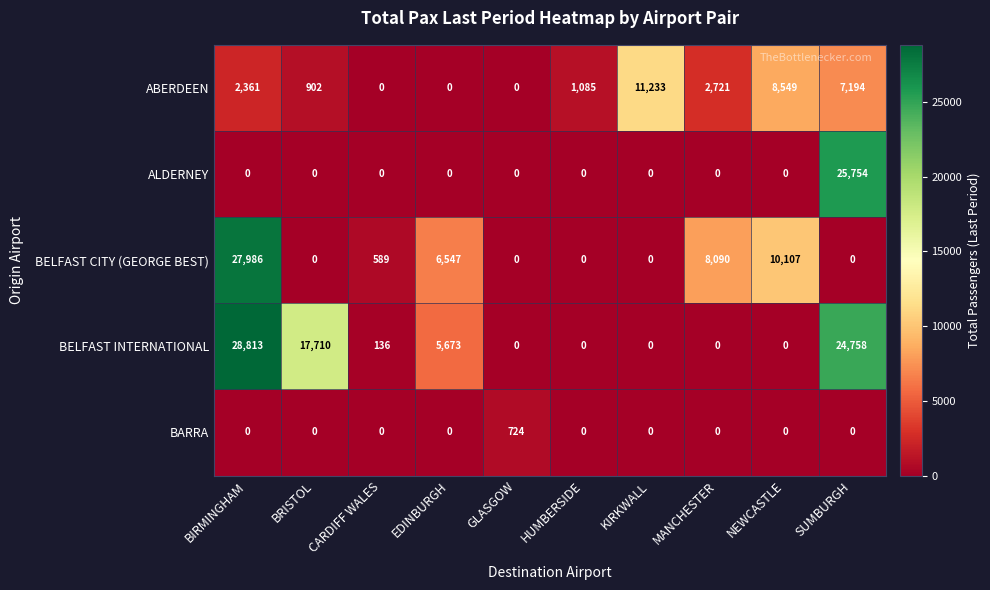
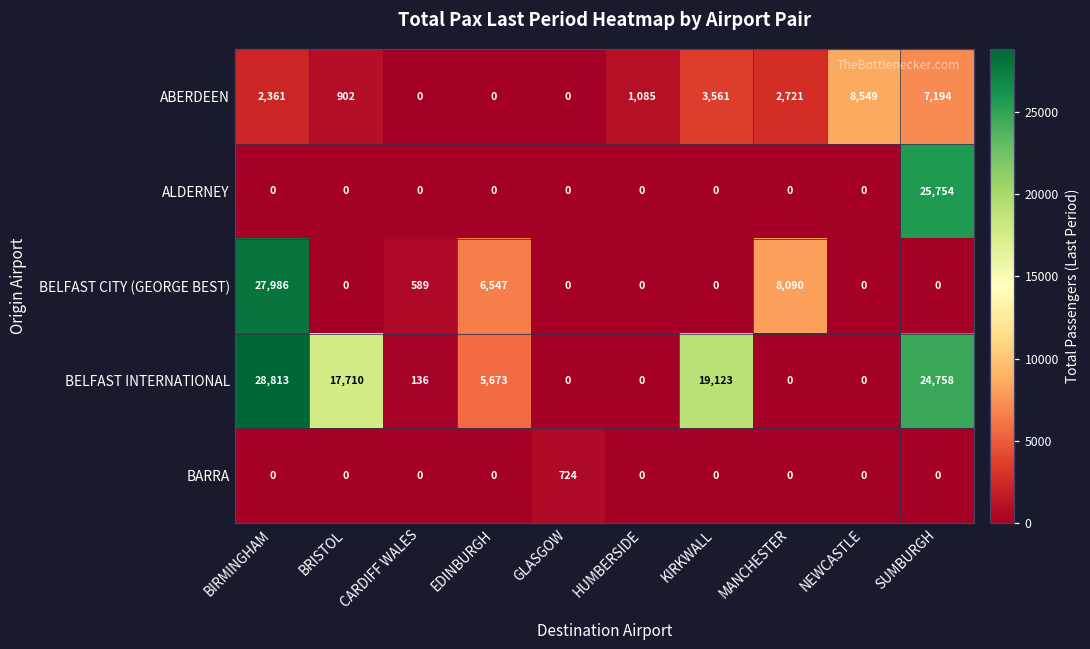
  {
    "ABERDEEN": {
      "BIRMINGHAM": "2,361",
      "BRISTOL": "902",
      "CARDIFF WALES": "0",
      "EDINBURGH": "0",
      "GLASGOW": "0",
      "HUMBERSIDE": "1,085",
-     "KIRKWALL": "11,233",
+     "KIRKWALL": "3,561",
      "MANCHESTER": "2,721",
      "SUMBURGH": "7,194"
    },
    "ALDERNEY": {
      "BIRMINGHAM": "0",
      "BRISTOL": "0",
      "CARDIFF WALES": "0",
      "EDINBURGH": "0",
      "GLASGOW": "0",
      "HUMBERSIDE": "0",
      "KIRKWALL": "0",
      "MANCHESTER": "0",
      "NEWCASTLE": "0",
      "SUMBURGH": "25,754"
    },
    "BELFAST CITY (GEORGE BEST)": {
      "BIRMINGHAM": "27,986",
      "BRISTOL": "0",
      "CARDIFF WALES": "589",
      "EDINBURGH": "6,547",
      "GLASGOW": "0",
      "HUMBERSIDE": "0",
      "KIRKWALL": "0",
      "MANCHESTER": "8,090",
-     "NEWCASTLE": "10,107",
+     "NEWCASTLE": "0",
      "SUMBURGH": "0"
    },
    "BELFAST INTERNATIONAL": {
      "BIRMINGHAM": "28,813",
      "BRISTOL": "17,710",
      "CARDIFF WALES": "136",
      "EDINBURGH": "5,673",
      "GLASGOW": "0",
      "HUMBERSIDE": "0",
-     "KIRKWALL": "0",
+     "KIRKWALL": "19,123",
      "MANCHESTER": "0",
      "NEWCASTLE": "0",
      "SUMBURGH": "24,758"
    },
    "BARRA": {
      "BIRMINGHAM": "0",
      "BRISTOL": "0",
      "CARDIFF WALES": "0",
      "EDINBURGH": "0",
      "GLASGOW": "724",
      "HUMBERSIDE": "0",
      "KIRKWALL": "0",
      "MANCHESTER": "0",
      "NEWCASTLE": "0",
      "SUMBURGH": "0"
    }
  }
